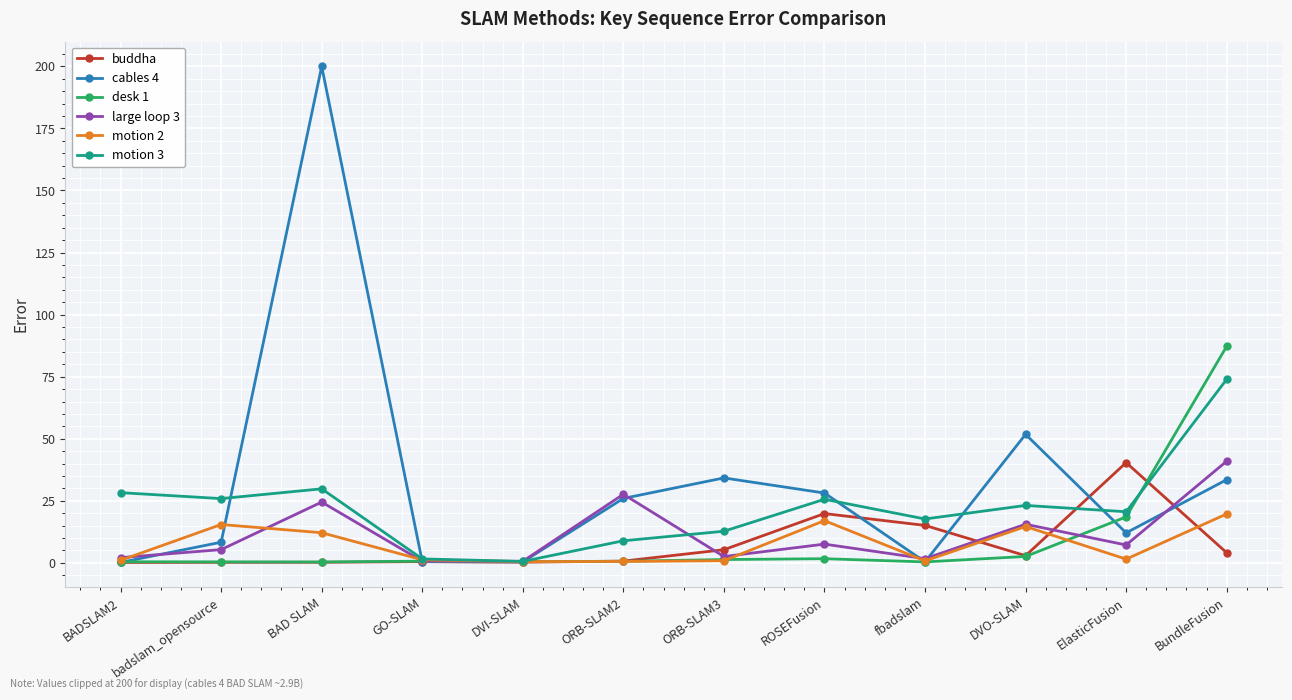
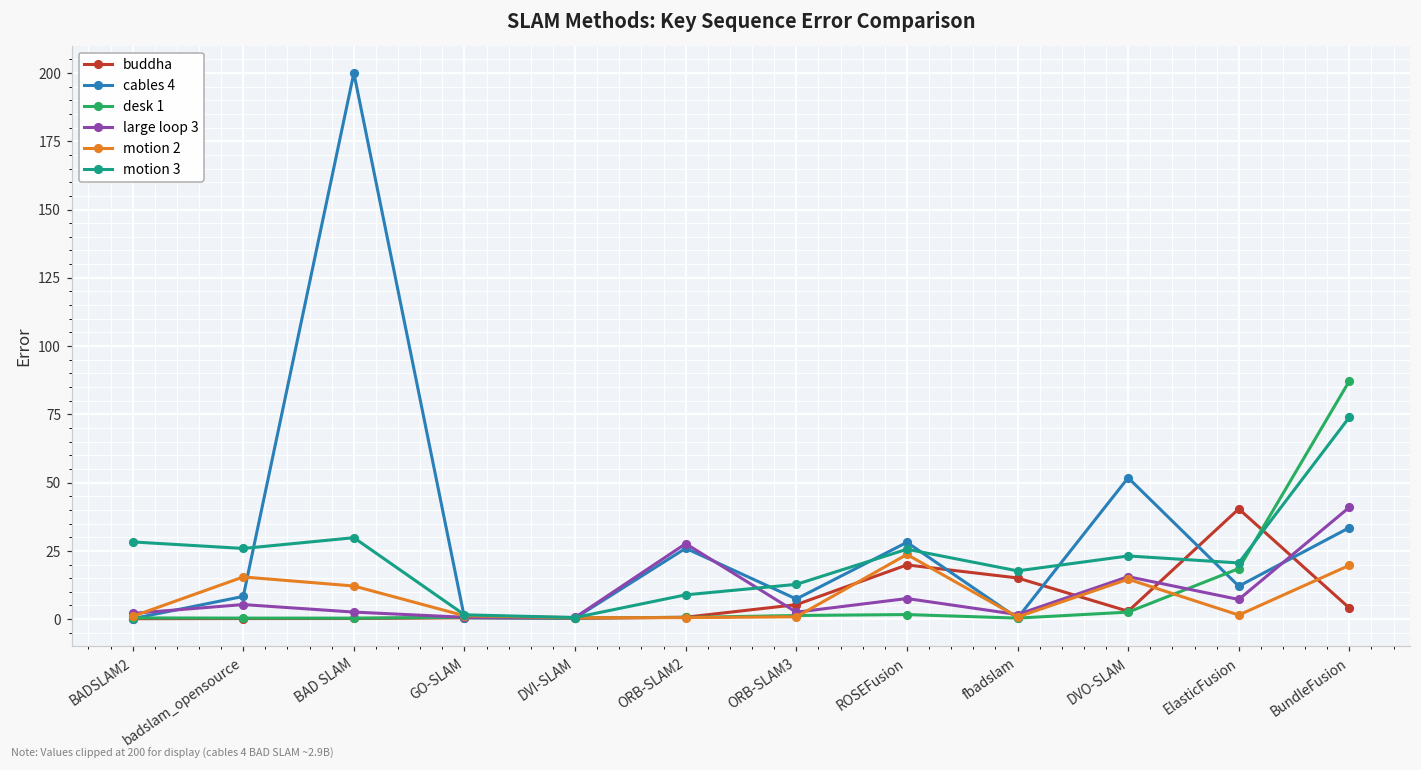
  {
    "buddha": {
      "ORB-SLAM3": 5,
      "ROSEFusion": 20,
      "fbadslam": 15,
      "ElasticFusion": 40,
      "BundleFusion": 4
    },
    "cables 4": {
      "badslam_opensource": 8,
      "BAD SLAM": 200,
      "ORB-SLAM2": 26,
-     "ORB-SLAM3": 34,
+     "ORB-SLAM3": 7,
      "ROSEFusion": 28,
      "DVO-SLAM": 52,
      "ElasticFusion": 12,
      "BundleFusion": 34
    },
    "large loop 3": {
      "BADSLAM2": 2,
      "badslam_opensource": 5,
-     "BAD SLAM": 24,
+     "BAD SLAM": 3,
      "ORB-SLAM2": 28,
      "ORB-SLAM3": 3,
      "ROSEFusion": 8,
      "ElasticFusion": 7,
      "BundleFusion": 41
    },
    "motion 2": {
      "badslam_opensource": 15,
      "BAD SLAM": 12,
-     "ROSEFusion": 17,
+     "ROSEFusion": 24,
      "ElasticFusion": 2,
      "BundleFusion": 20
    }
  }
